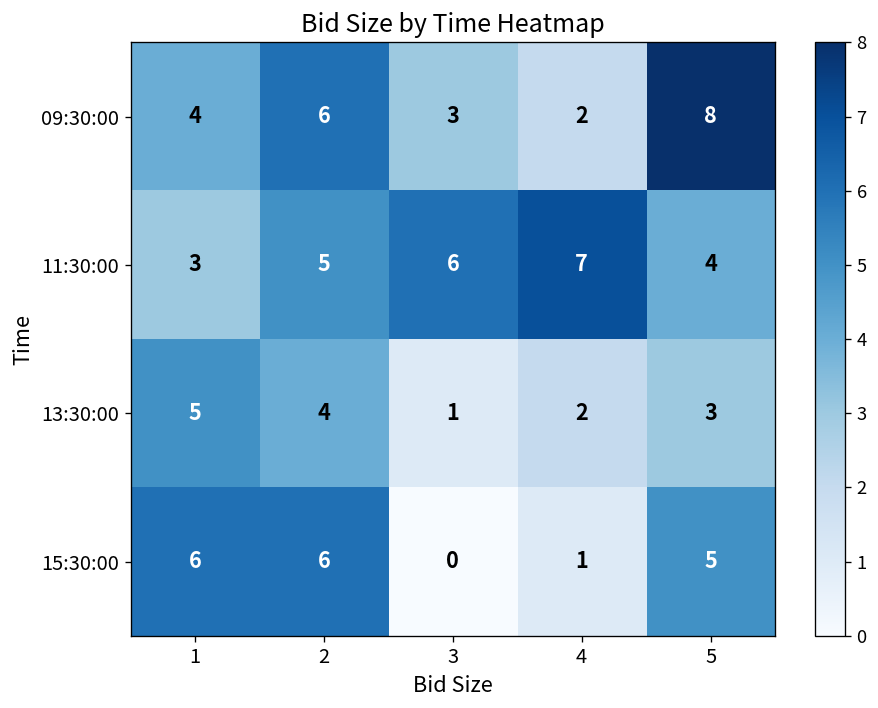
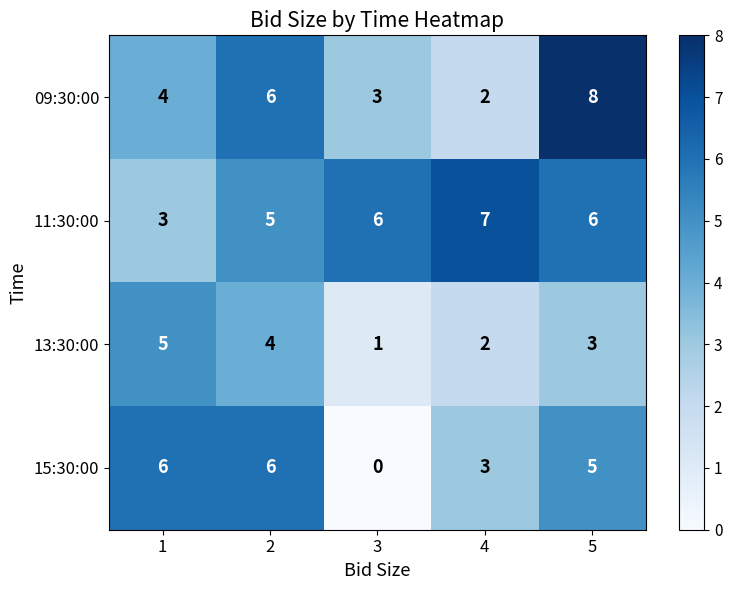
  {
    "09:30:00": {
      "1": 4,
      "2": 6,
      "3": 3,
      "4": 2,
      "5": 8
    },
    "11:30:00": {
      "1": 3,
      "2": 5,
      "3": 6,
      "4": 7,
-     "5": 4
+     "5": 6
    },
    "13:30:00": {
      "1": 5,
      "2": 4,
      "3": 1,
      "4": 2,
      "5": 3
    },
    "15:30:00": {
      "1": 6,
      "2": 6,
      "3": 0,
-     "4": 1,
+     "4": 3,
      "5": 5
    }
  }
